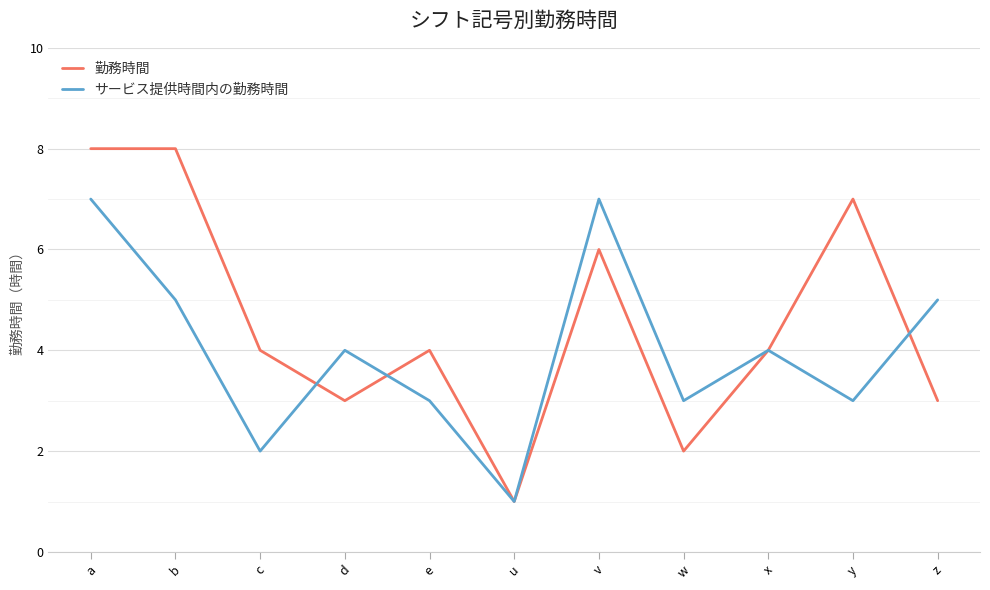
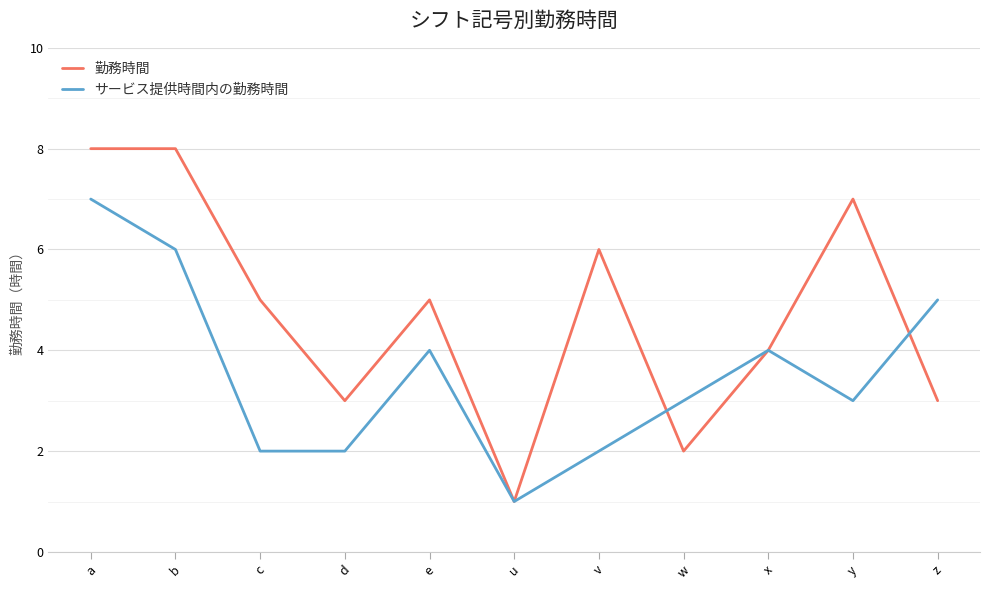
  {
    "勤務時間": {
      "a": 8,
      "b": 8,
-     "c": 4,
+     "c": 5,
      "d": 3,
-     "e": 4,
+     "e": 5,
      "v": 6,
      "w": 2,
      "y": 7,
      "z": 3
    },
    "サービス提供時間内の勤務時間": {
      "a": 7,
-     "b": 5,
+     "b": 6,
      "c": 2,
-     "d": 4,
-     "e": 3,
-     "v": 7,
+     "d": 2,
+     "e": 4,
+     "v": 2,
      "w": 3,
      "y": 3,
      "z": 5
    }
  }
